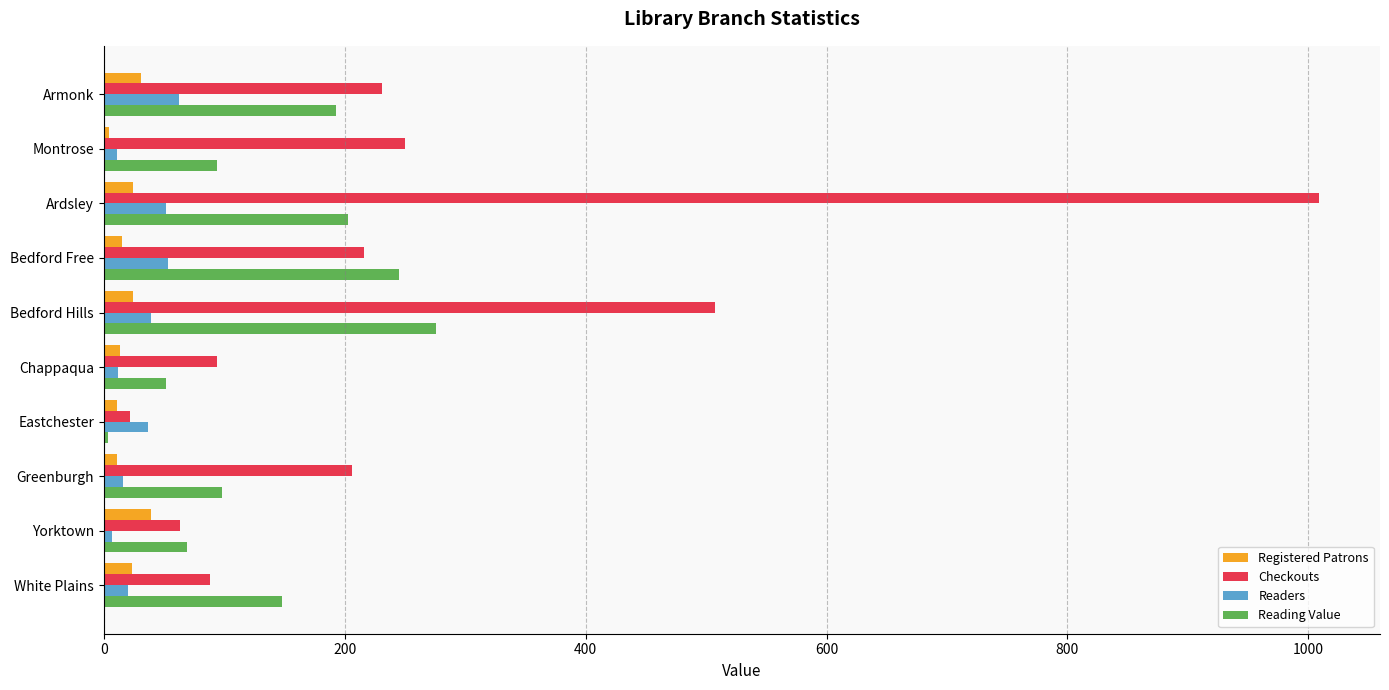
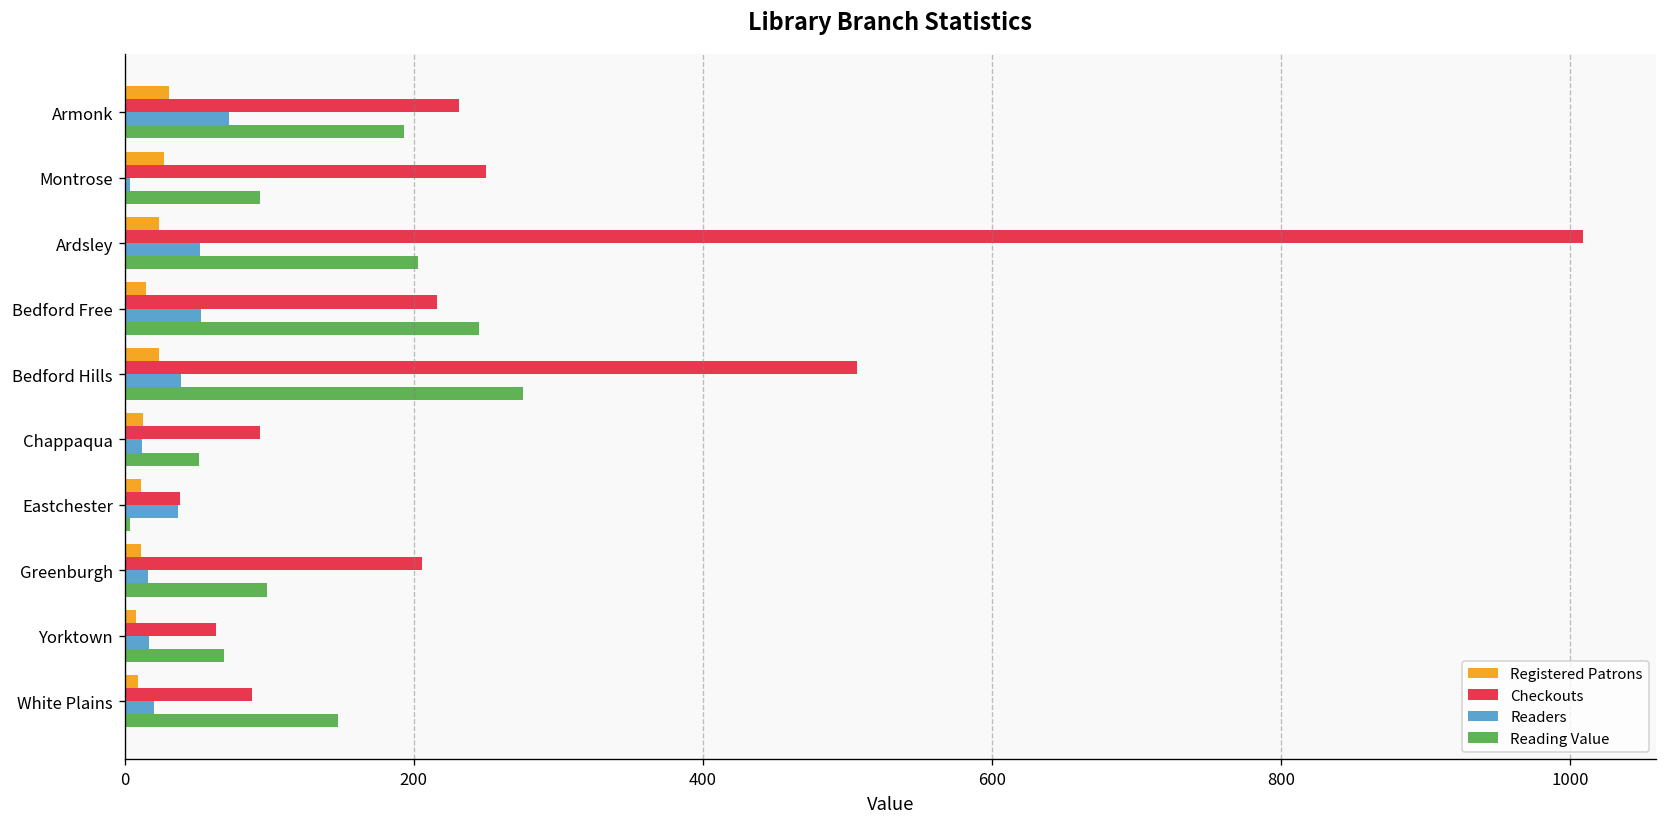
  {
    "Registered Patrons": {
      "Armonk": 31,
-     "Montrose": 4,
+     "Montrose": 27,
      "Ardsley": 24,
      "Bedford Free": 15,
      "Bedford Hills": 24,
      "Chappaqua": 13,
      "Eastchester": 11,
      "Greenburgh": 11,
-     "Yorktown": 39,
-     "White Plains": 23
+     "Yorktown": 8,
+     "White Plains": 9
    },
    "Checkouts": {
      "Armonk": 231,
      "Montrose": 250,
      "Ardsley": 1009,
      "Bedford Free": 216,
      "Bedford Hills": 507,
      "Chappaqua": 94,
-     "Eastchester": 22,
+     "Eastchester": 38,
      "Greenburgh": 206,
      "Yorktown": 63,
      "White Plains": 88
    },
    "Readers": {
-     "Armonk": 62,
-     "Montrose": 11,
+     "Armonk": 72,
+     "Montrose": 4,
      "Ardsley": 52,
      "Bedford Free": 53,
      "Bedford Hills": 39,
      "Chappaqua": 12,
      "Eastchester": 37,
      "Greenburgh": 16,
-     "Yorktown": 7,
+     "Yorktown": 17,
      "White Plains": 20
    },
    "Reading Value": {
      "Armonk": 193,
      "Montrose": 94,
      "Ardsley": 203,
      "Bedford Free": 245,
      "Bedford Hills": 276,
      "Chappaqua": 51,
      "Eastchester": 3,
      "Greenburgh": 98,
      "Yorktown": 69,
      "White Plains": 148
    }
  }
